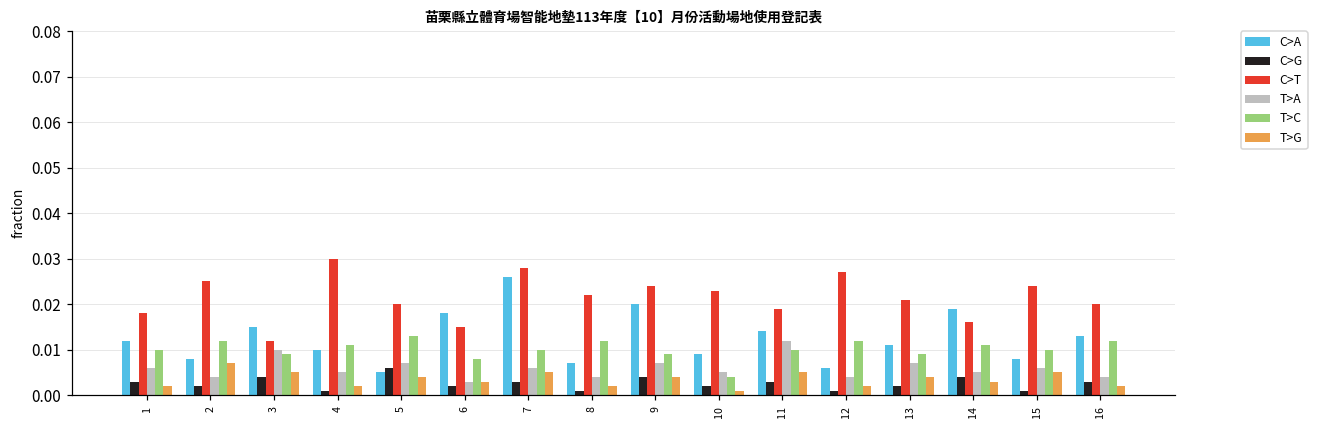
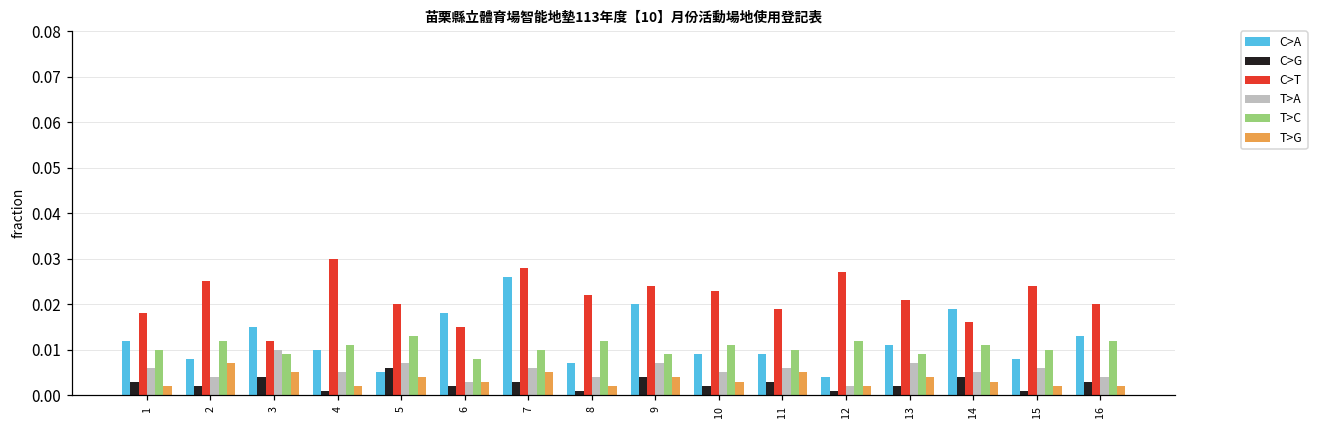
  {
    "C>A": {
      "1": 0.012,
      "2": 0.008,
      "3": 0.015,
      "4": 0.010,
      "5": 0.005,
      "6": 0.018,
      "7": 0.026,
      "8": 0.007,
      "9": 0.020,
      "10": 0.009,
-     "11": 0.014,
-     "12": 0.006,
+     "11": 0.009,
+     "12": 0.004,
      "13": 0.011,
      "14": 0.019,
      "15": 0.008,
      "16": 0.013
    },
    "C>G": {
      "1": 0.003,
      "2": 0.002,
      "3": 0.004,
      "4": 0.001,
      "5": 0.006,
      "6": 0.002,
      "7": 0.003,
      "8": 0.001,
      "9": 0.004,
      "10": 0.002,
      "11": 0.003,
      "12": 0.001,
      "13": 0.002,
      "14": 0.004,
      "15": 0.001,
      "16": 0.003
    },
    "C>T": {
      "1": 0.018,
      "2": 0.025,
      "3": 0.012,
      "4": 0.030,
      "5": 0.020,
      "6": 0.015,
      "7": 0.028,
      "8": 0.022,
      "9": 0.024,
      "10": 0.023,
      "11": 0.019,
      "12": 0.027,
      "13": 0.021,
      "14": 0.016,
      "15": 0.024,
      "16": 0.020
    },
    "T>A": {
      "1": 0.006,
      "2": 0.004,
      "3": 0.010,
      "4": 0.005,
      "5": 0.007,
      "6": 0.003,
      "7": 0.006,
      "8": 0.004,
      "9": 0.007,
      "10": 0.005,
-     "11": 0.012,
-     "12": 0.004,
+     "11": 0.006,
+     "12": 0.002,
      "13": 0.007,
      "14": 0.005,
      "15": 0.006,
      "16": 0.004
    },
    "T>C": {
      "1": 0.010,
      "2": 0.012,
      "3": 0.009,
      "4": 0.011,
      "5": 0.013,
      "6": 0.008,
      "7": 0.010,
      "8": 0.012,
      "9": 0.009,
-     "10": 0.004,
+     "10": 0.011,
      "11": 0.010,
      "12": 0.012,
      "13": 0.009,
      "14": 0.011,
      "15": 0.010,
      "16": 0.012
    },
    "T>G": {
      "1": 0.002,
      "2": 0.007,
      "3": 0.005,
      "4": 0.002,
      "5": 0.004,
      "6": 0.003,
      "7": 0.005,
      "8": 0.002,
      "9": 0.004,
-     "10": 0.001,
+     "10": 0.003,
      "11": 0.005,
      "12": 0.002,
      "13": 0.004,
      "14": 0.003,
-     "15": 0.005,
+     "15": 0.002,
      "16": 0.002
    }
  }
